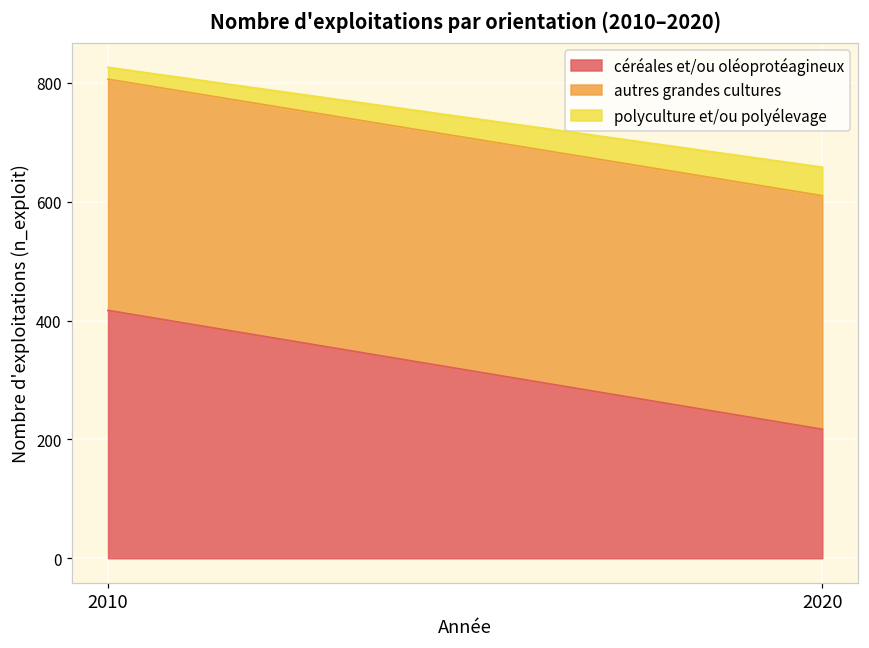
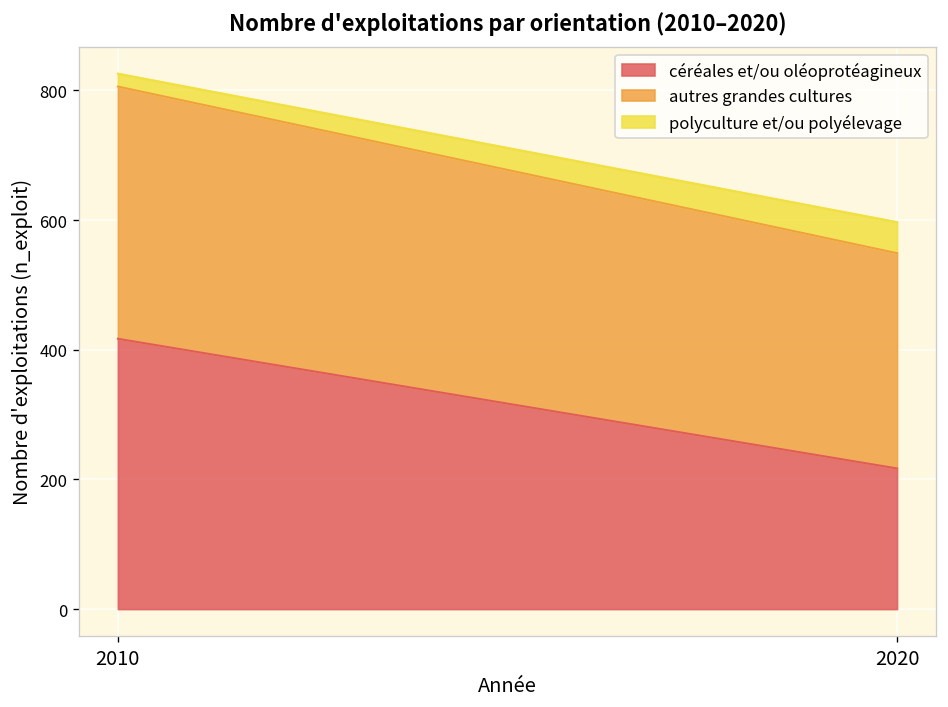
  {
    "céréales et/ou oléoprotéagineux": {
      "2010": 420,
      "2020": 220
    },
    "autres grandes cultures": {
      "2010": 390,
-     "2020": 390
+     "2020": 330
    },
    "polyculture et/ou polyélevage": {
      "2010": 20,
      "2020": 50
    }
  }
